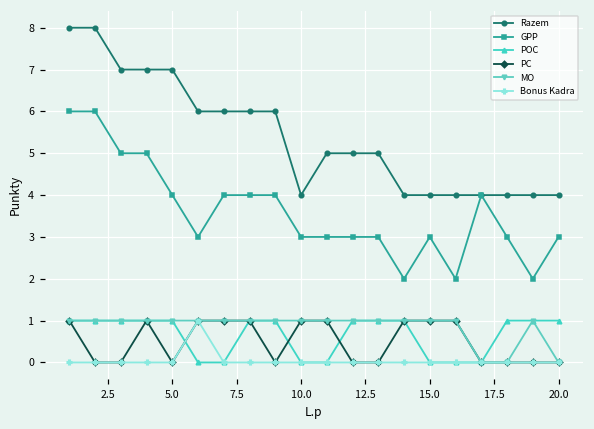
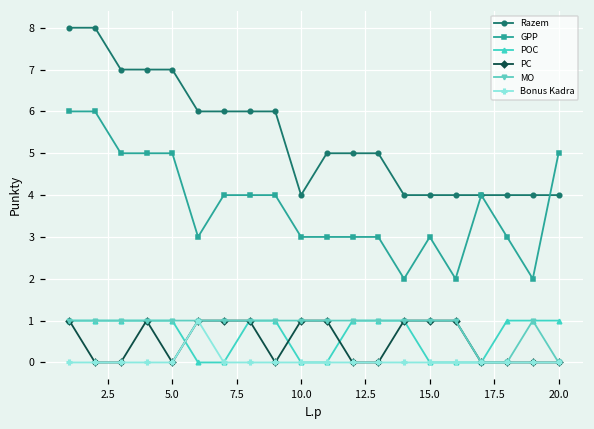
  {
    "GPP": {
-     "5.0": 4,
+     "5.0": 5,
      "10.0": 3,
      "15.0": 3,
-     "20.0": 3
+     "20.0": 5
    }
  }
